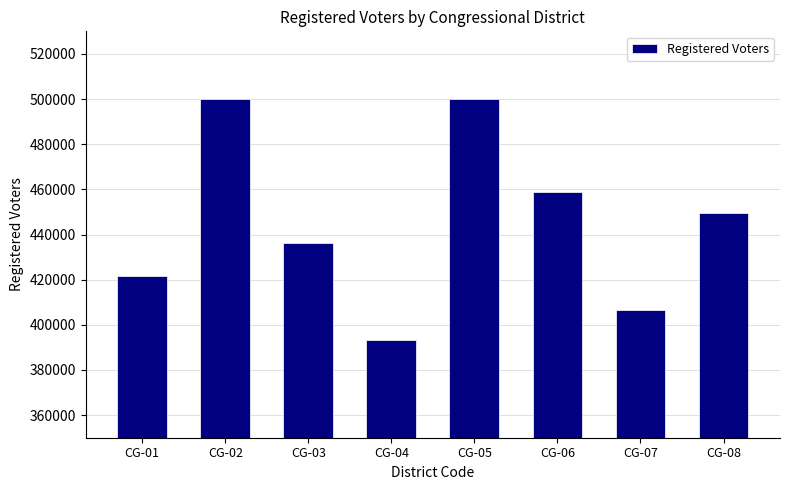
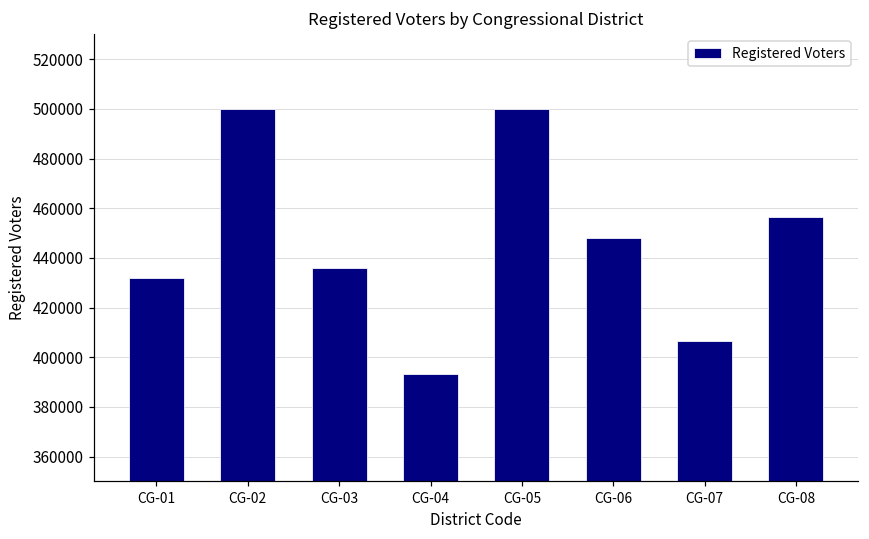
  {
-   "CG-01": 422000,
+   "CG-01": 432000,
    "CG-02": 500000,
    "CG-03": 436000,
    "CG-04": 393000,
    "CG-05": 500000,
-   "CG-06": 459000,
+   "CG-06": 448000,
    "CG-07": 406000,
-   "CG-08": 450000
+   "CG-08": 457000
  }
